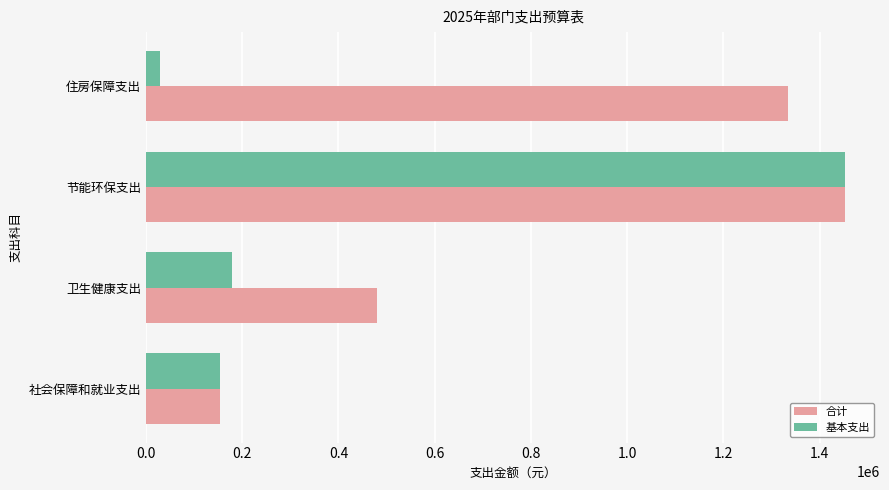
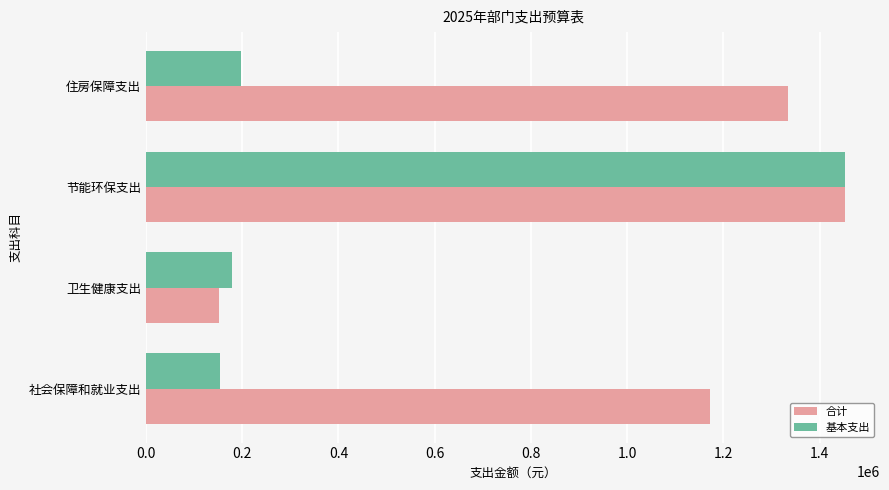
  {
    "合计": {
      "住房保障支出": 1330000,
      "节能环保支出": 1450000,
-     "卫生健康支出": 480000,
-     "社会保障和就业支出": 150000
+     "卫生健康支出": 150000,
+     "社会保障和就业支出": 1170000
    },
    "基本支出": {
-     "住房保障支出": 30000,
+     "住房保障支出": 200000,
      "节能环保支出": 1450000,
      "卫生健康支出": 180000,
      "社会保障和就业支出": 150000
    }
  }
